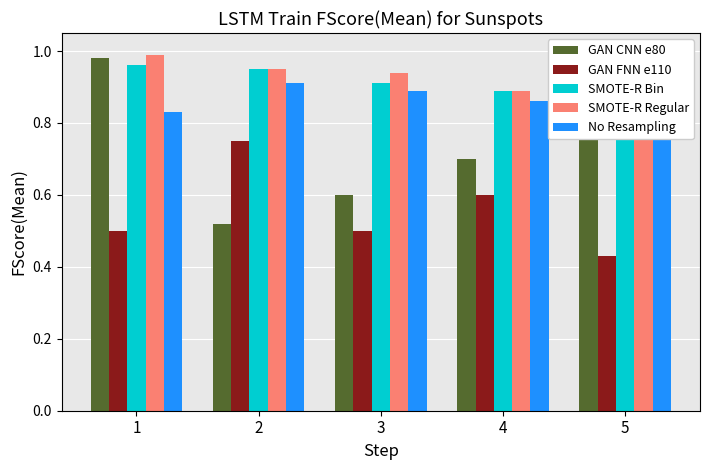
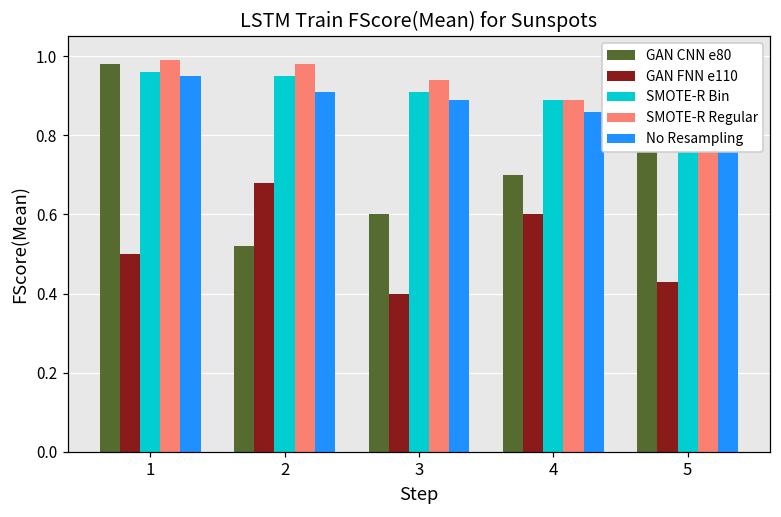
  {
    "GAN CNN e80": {
      "1": 0.98,
      "2": 0.52,
      "3": 0.60,
      "4": 0.70
    },
    "GAN FNN e110": {
      "1": 0.50,
-     "2": 0.75,
-     "3": 0.5,
+     "2": 0.68,
+     "3": 0.4,
      "4": 0.60,
      "5": 0.43
    },
    "SMOTE-R Bin": {
      "1": 0.96,
      "2": 0.95,
      "3": 0.91,
      "4": 0.89
    },
    "SMOTE-R Regular": {
      "1": 0.99,
-     "2": 0.95,
+     "2": 0.98,
      "3": 0.94,
      "4": 0.89
    },
    "No Resampling": {
-     "1": 0.83,
+     "1": 0.95,
      "2": 0.91,
      "3": 0.89,
      "4": 0.86
    }
  }
